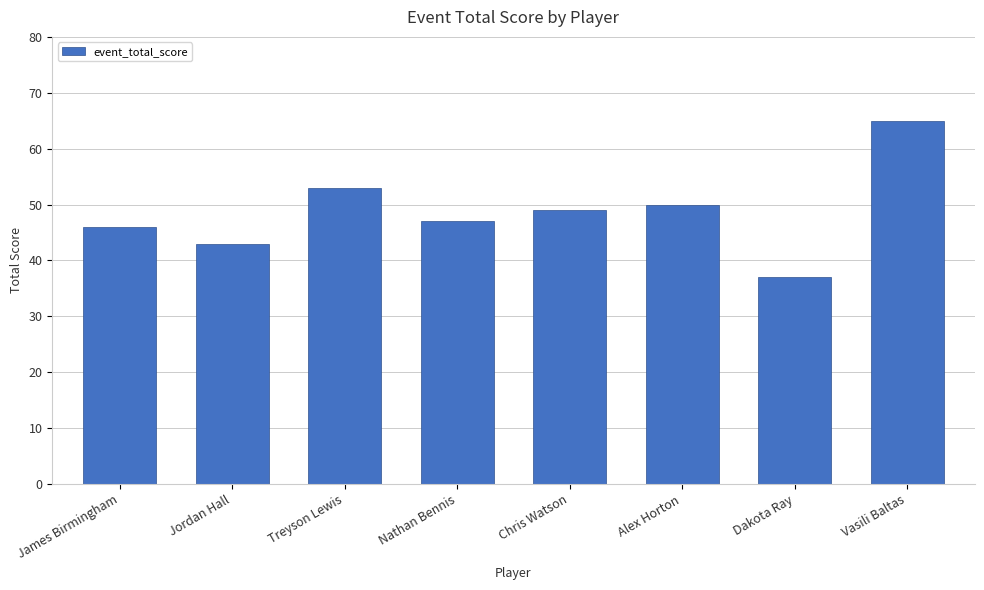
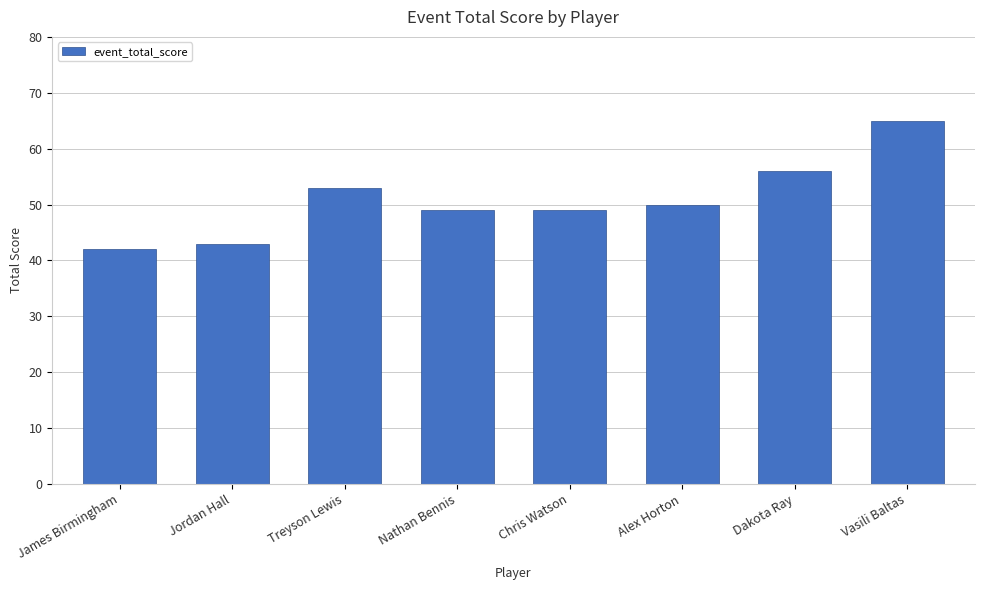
  {
-   "James Birmingham": 46,
+   "James Birmingham": 42,
    "Jordan Hall": 43,
    "Treyson Lewis": 53,
-   "Nathan Bennis": 47,
+   "Nathan Bennis": 49,
    "Chris Watson": 49,
    "Alex Horton": 50,
-   "Dakota Ray": 37,
+   "Dakota Ray": 56,
    "Vasili Baltas": 65
  }
